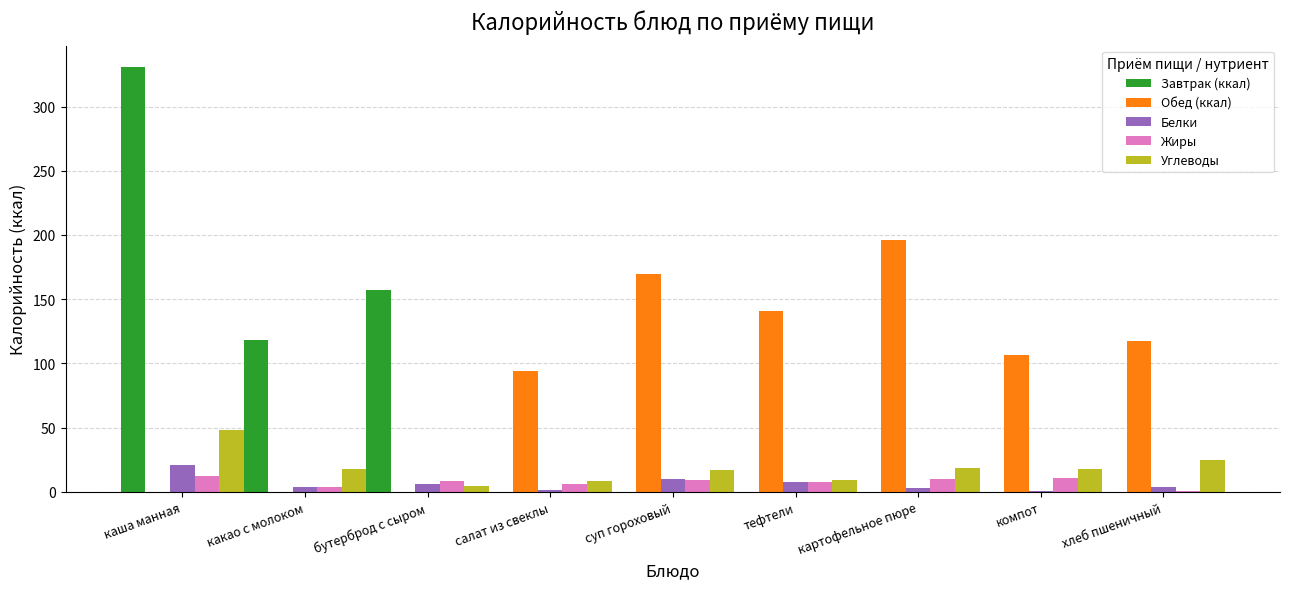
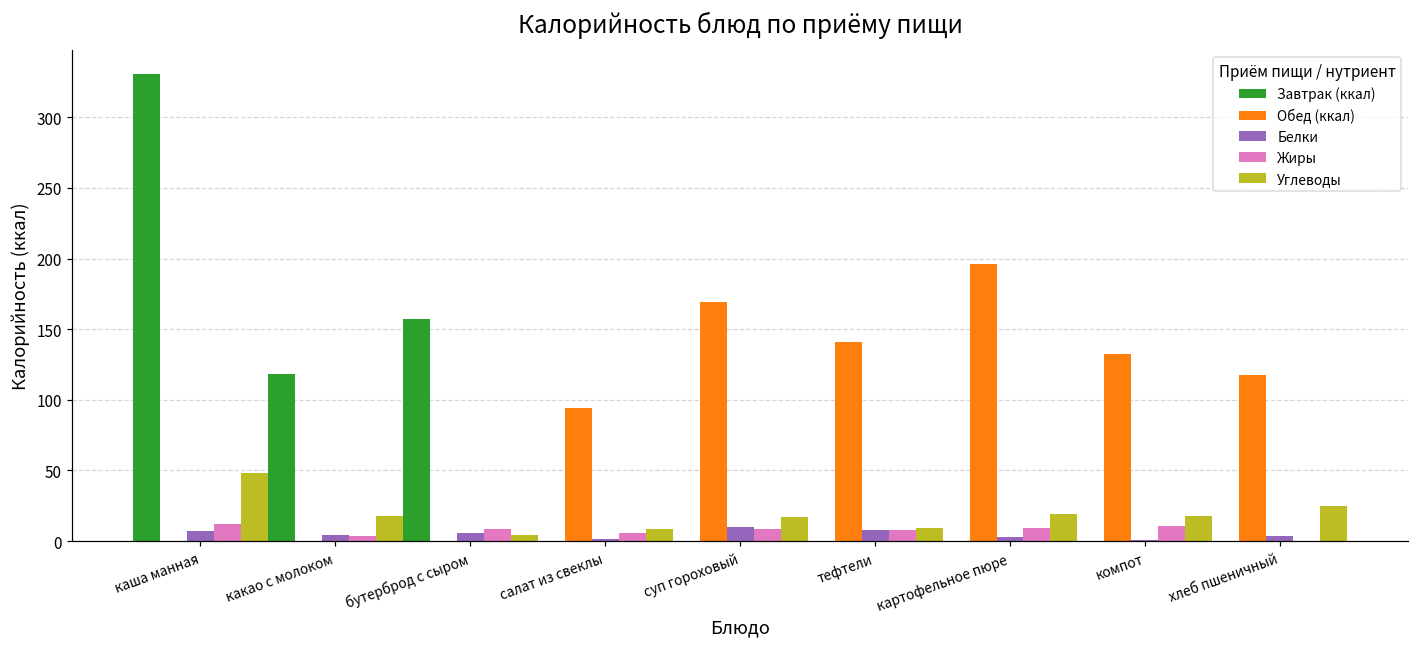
  {
    "Завтрак (ккал)": {
      "каша манная": 331,
      "какао с молоком": 119,
      "бутерброд с сыром": 157,
      "салат из свеклы": 0,
      "суп гороховый": 0,
      "тефтели": 0,
      "картофельное пюре": 0,
      "компот": 0,
      "хлеб пшеничный": 0
    },
    "Обед (ккал)": {
      "каша манная": 0,
      "какао с молоком": 0,
      "бутерброд с сыром": 0,
      "салат из свеклы": 94,
      "суп гороховый": 169,
      "тефтели": 141,
      "картофельное пюре": 196,
-     "компот": 106,
+     "компот": 133,
      "хлеб пшеничный": 117
    },
    "Белки": {
-     "каша манная": 21,
+     "каша манная": 7,
      "какао с молоком": 4,
      "бутерброд с сыром": 6,
      "суп гороховый": 10,
      "тефтели": 8,
      "картофельное пюре": 3,
      "хлеб пшеничный": 3
    },
    "Жиры": {
      "каша манная": 12,
      "какао с молоком": 4,
      "бутерброд с сыром": 8,
      "салат из свеклы": 6,
      "суп гороховый": 9,
      "тефтели": 8,
      "картофельное пюре": 10,
      "компот": 11
    },
    "Углеводы": {
      "каша манная": 48,
      "какао с молоком": 18,
      "бутерброд с сыром": 5,
      "салат из свеклы": 8,
      "суп гороховый": 17,
      "тефтели": 9,
      "картофельное пюре": 19,
      "компот": 17,
      "хлеб пшеничный": 25
    }
  }
